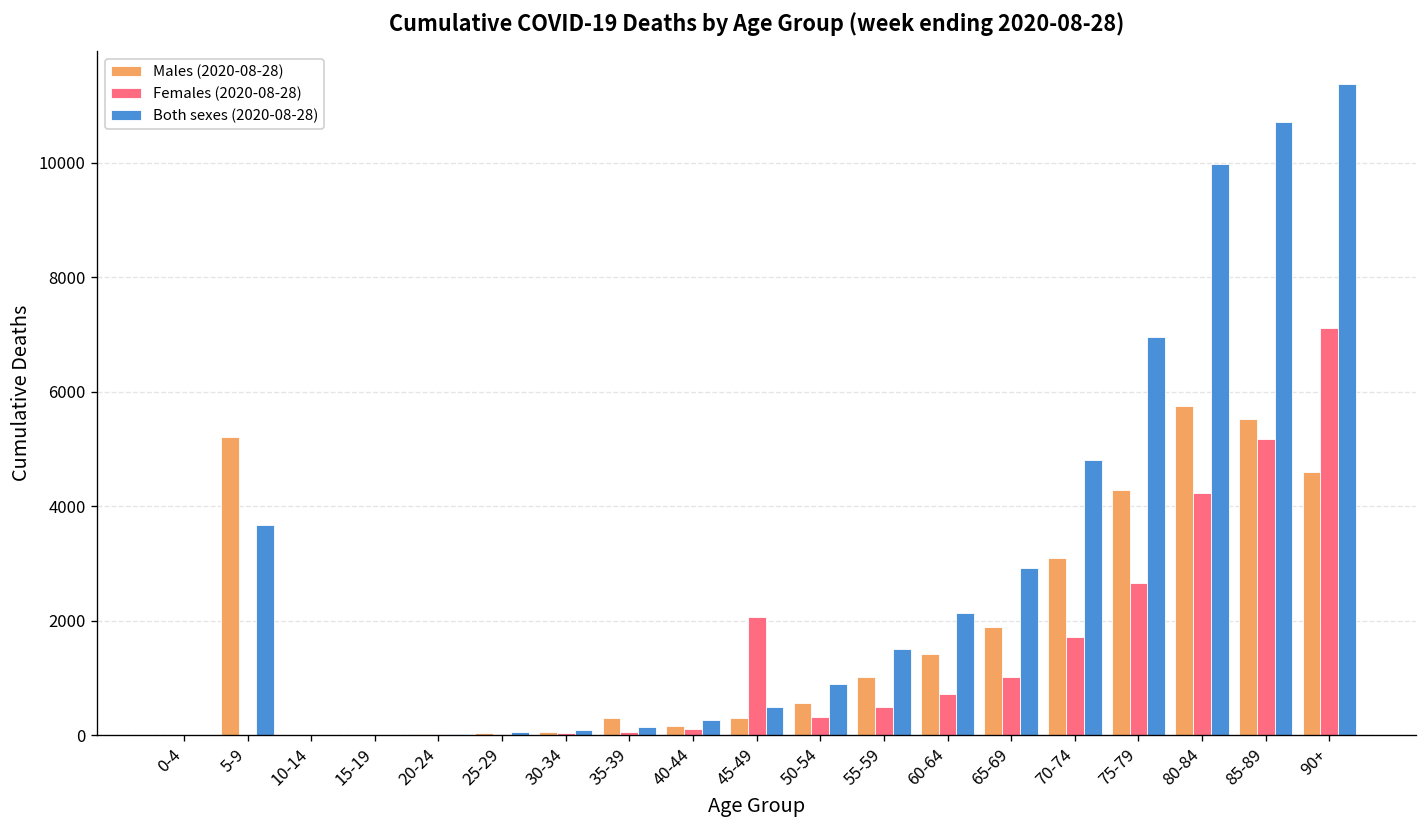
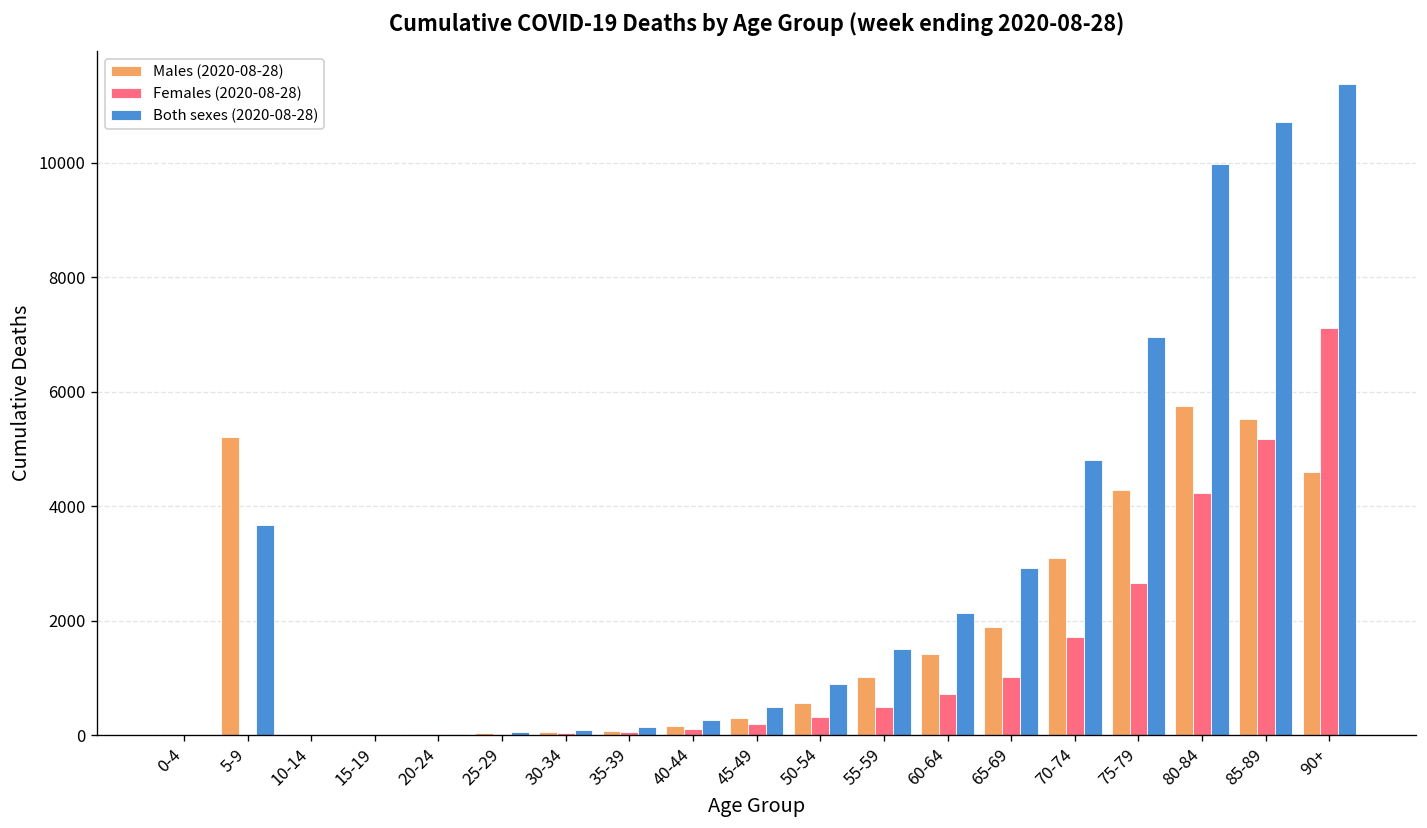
  {
    "Males (2020-08-28)": {
      "5-9": 5200,
-     "35-39": 300,
+     "35-39": 100,
      "40-44": 200,
      "45-49": 300,
      "50-54": 600,
      "55-59": 1000,
      "60-64": 1400,
      "65-69": 1900,
      "70-74": 3100,
      "75-79": 4300,
      "80-84": 5700,
      "85-89": 5500,
      "90+": 4600
    },
    "Females (2020-08-28)": {
      "0-4": 0,
      "35-39": 100,
      "40-44": 100,
-     "45-49": 2100,
+     "45-49": 200,
      "50-54": 300,
      "55-59": 500,
      "60-64": 700,
      "65-69": 1000,
      "70-74": 1700,
      "75-79": 2700,
      "80-84": 4200,
      "85-89": 5200,
      "90+": 7100
    },
    "Both sexes (2020-08-28)": {
      "5-9": 3700,
      "30-34": 100,
      "35-39": 100,
      "40-44": 300,
      "45-49": 500,
      "50-54": 900,
      "55-59": 1500,
      "60-64": 2100,
      "65-69": 2900,
      "70-74": 4800,
      "75-79": 7000,
      "80-84": 10000,
      "85-89": 10700,
      "90+": 11400
    }
  }
